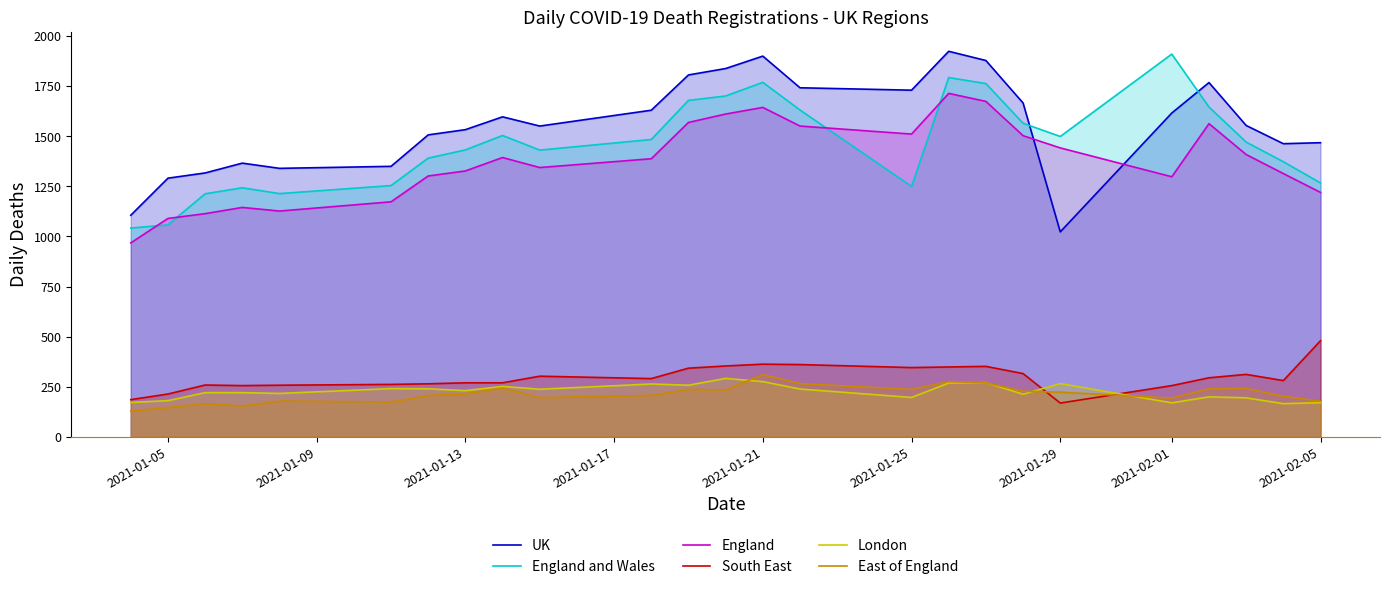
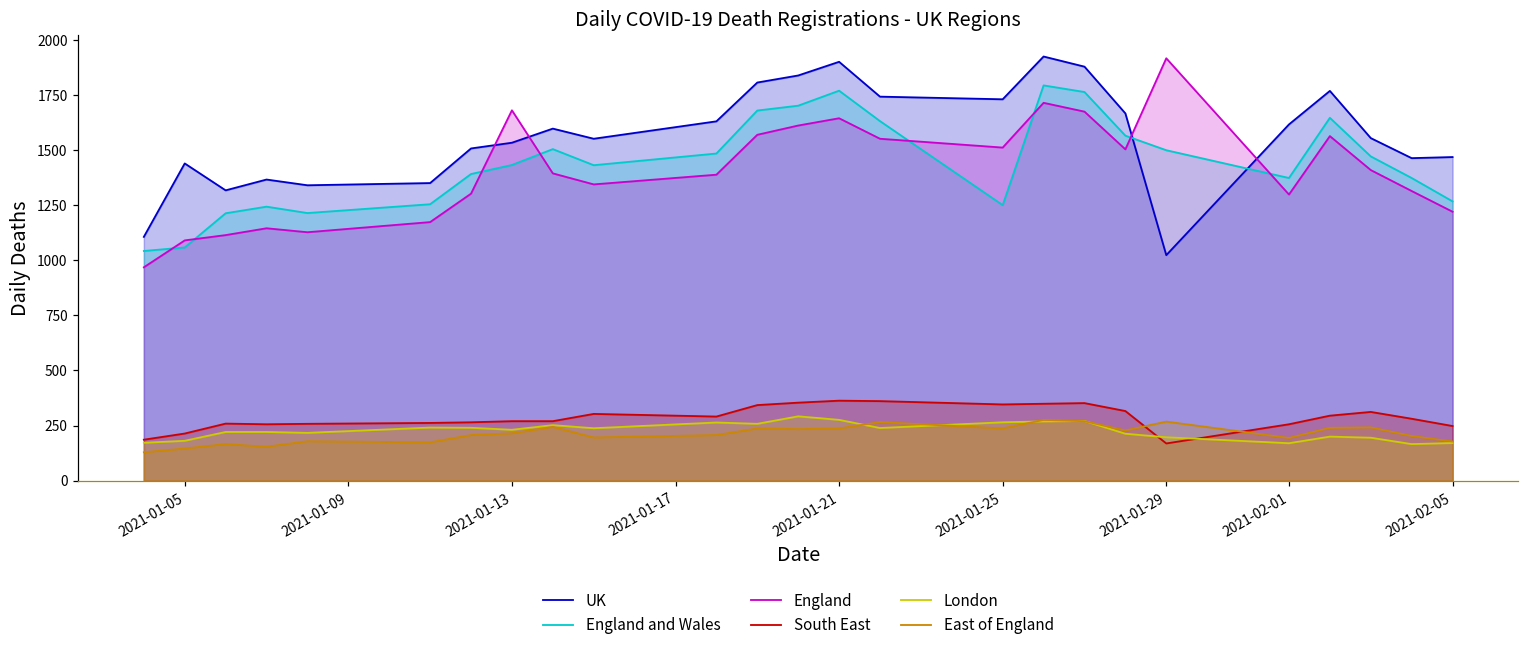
  {
    "UK": {
-     "2021-01-05": 1290,
+     "2021-01-05": 1440,
      "2021-01-13": 1530,
      "2021-01-21": 1900,
      "2021-01-25": 1730,
      "2021-01-29": 1020,
      "2021-02-01": 1620,
      "2021-02-05": 1470
    },
    "England and Wales": {
      "2021-01-05": 1060,
      "2021-01-13": 1430,
      "2021-01-21": 1770,
      "2021-01-25": 1250,
      "2021-01-29": 1500,
-     "2021-02-01": 1910,
+     "2021-02-01": 1370,
      "2021-02-05": 1270
    },
    "England": {
      "2021-01-05": 1090,
-     "2021-01-13": 1330,
+     "2021-01-13": 1680,
      "2021-01-21": 1640,
      "2021-01-25": 1510,
-     "2021-01-29": 1440,
+     "2021-01-29": 1920,
      "2021-02-01": 1300,
      "2021-02-05": 1220
    },
    "South East": {
      "2021-01-05": 210,
      "2021-01-13": 270,
      "2021-01-21": 360,
      "2021-01-25": 350,
      "2021-01-29": 170,
      "2021-02-01": 260,
-     "2021-02-05": 480
+     "2021-02-05": 250
    },
    "London": {
      "2021-01-05": 180,
      "2021-01-13": 230,
      "2021-01-21": 280,
-     "2021-01-25": 200,
-     "2021-01-29": 270,
+     "2021-01-25": 270,
+     "2021-01-29": 200,
      "2021-02-01": 170
    },
    "East of England": {
      "2021-01-05": 150,
      "2021-01-13": 220,
-     "2021-01-21": 310,
+     "2021-01-21": 240,
      "2021-01-25": 240,
-     "2021-01-29": 220,
+     "2021-01-29": 270,
      "2021-02-01": 190
    }
  }
